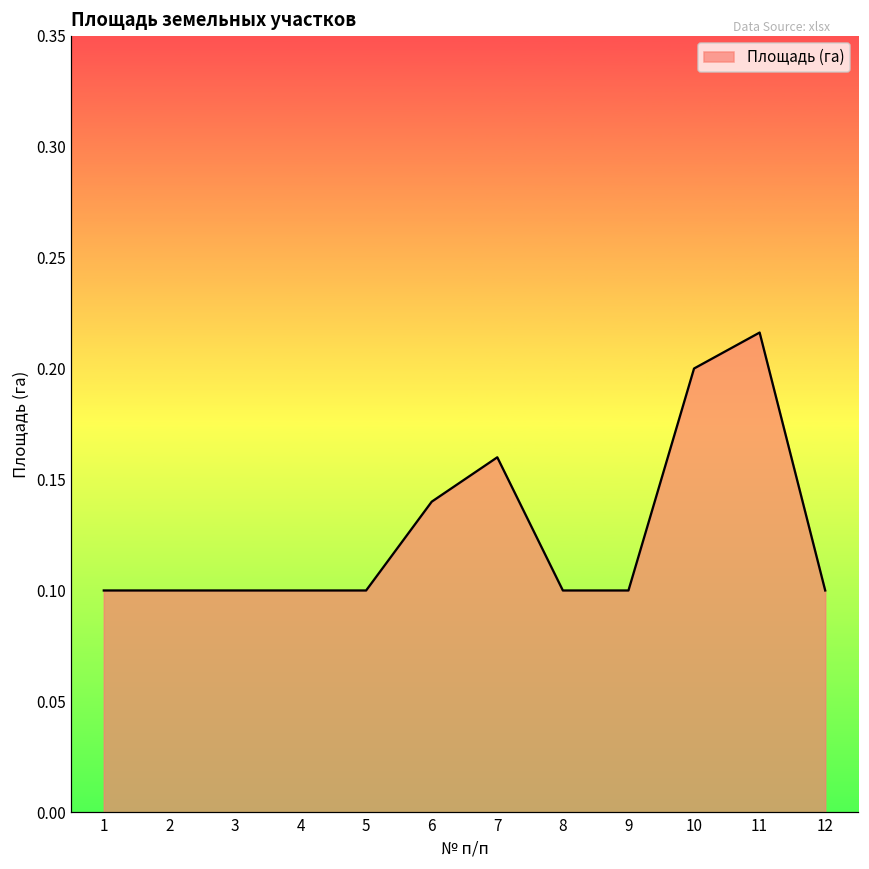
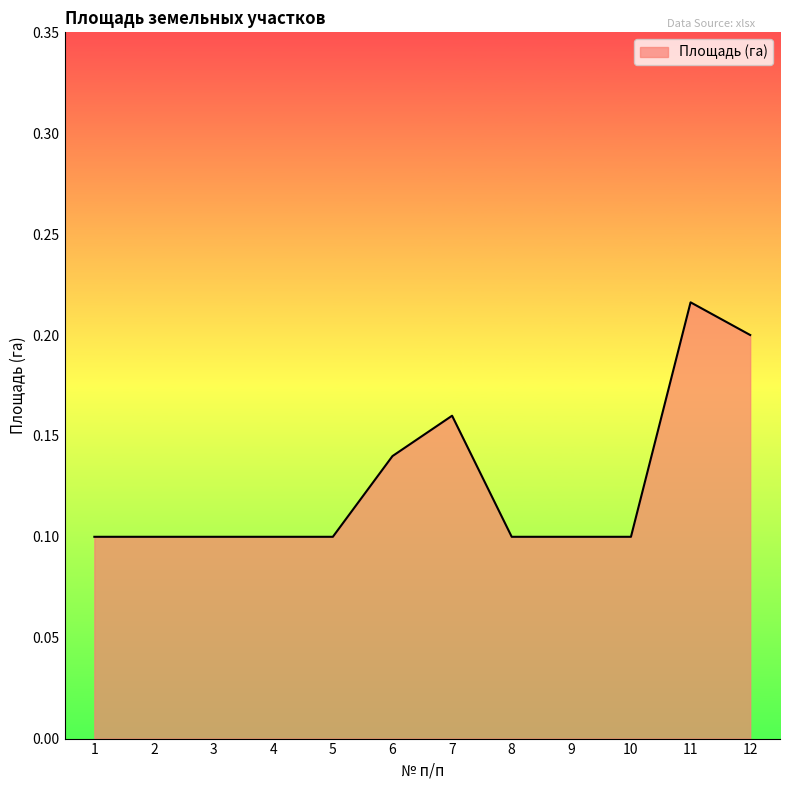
  {
    "1": 0.1,
    "2": 0.1,
    "3": 0.1,
    "4": 0.1,
    "5": 0.1,
    "6": 0.140,
    "7": 0.160,
    "8": 0.1,
    "9": 0.1,
-   "10": 0.2,
+   "10": 0.1,
    "11": 0.216,
-   "12": 0.1
+   "12": 0.2
  }
